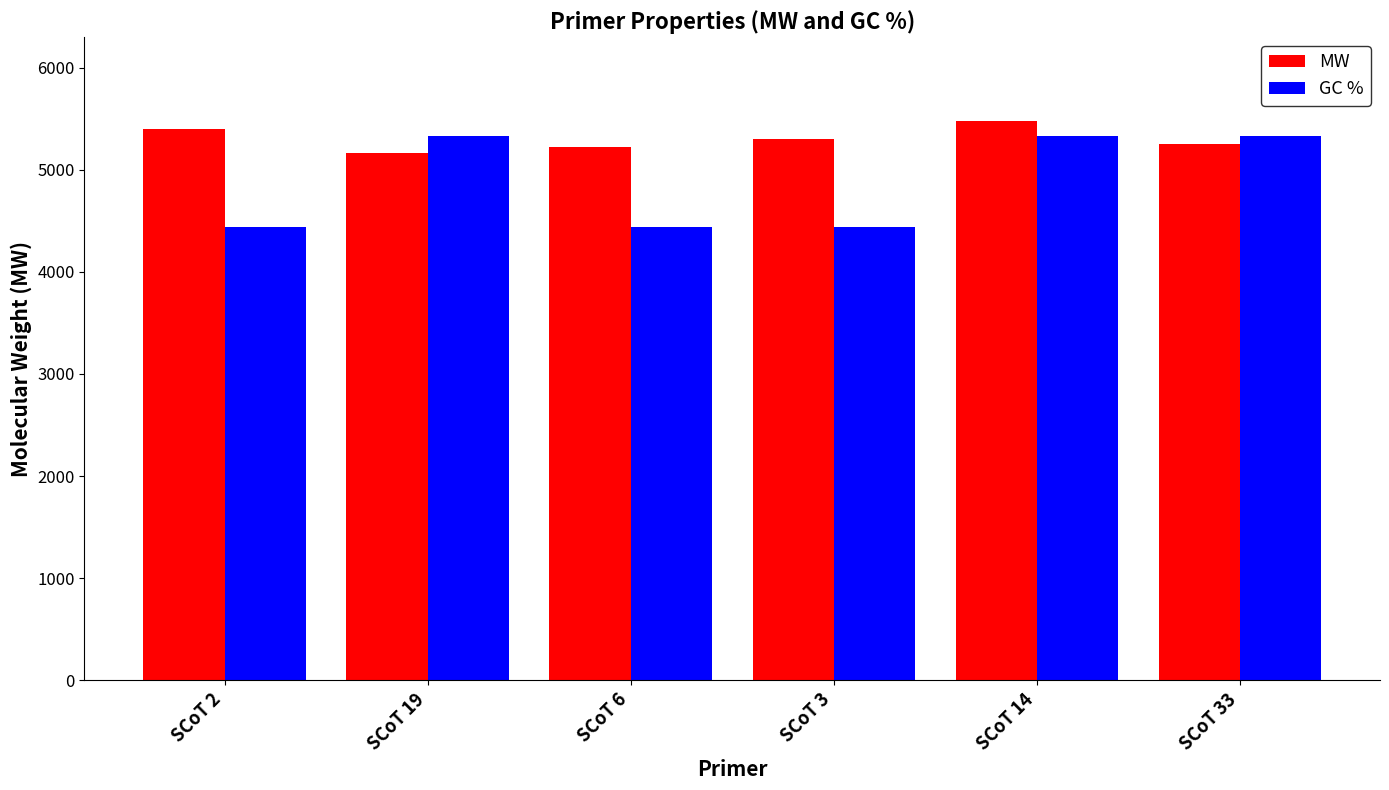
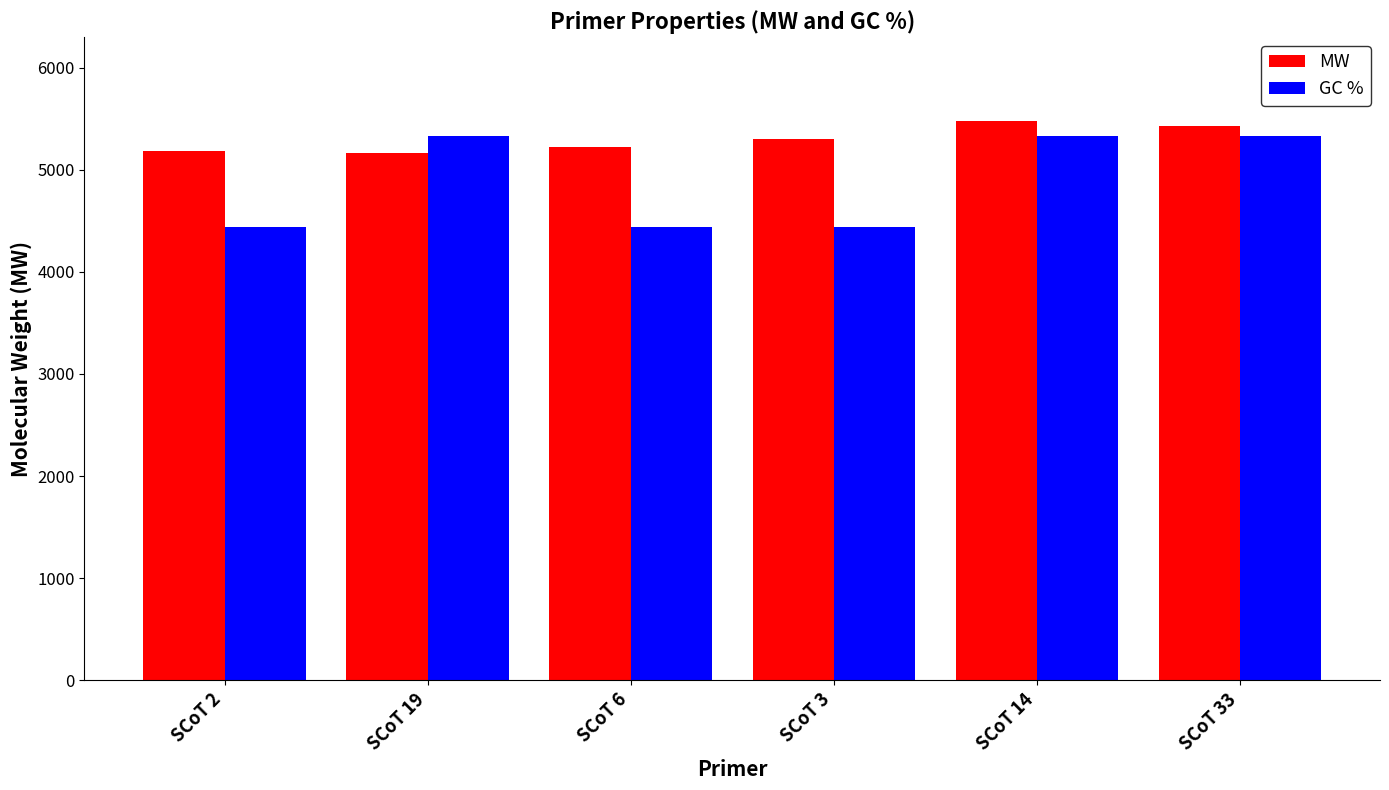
  {
    "MW": {
-     "SCoT 2": 5400,
+     "SCoT 2": 5190,
      "SCoT 19": 5170,
      "SCoT 6": 5230,
      "SCoT 3": 5310,
      "SCoT 14": 5480,
-     "SCoT 33": 5260
+     "SCoT 33": 5430
    },
    "GC %": {
      "SCoT 2": 4440,
      "SCoT 19": 5330,
      "SCoT 6": 4440,
      "SCoT 3": 4440,
      "SCoT 14": 5330,
      "SCoT 33": 5330
    }
  }
